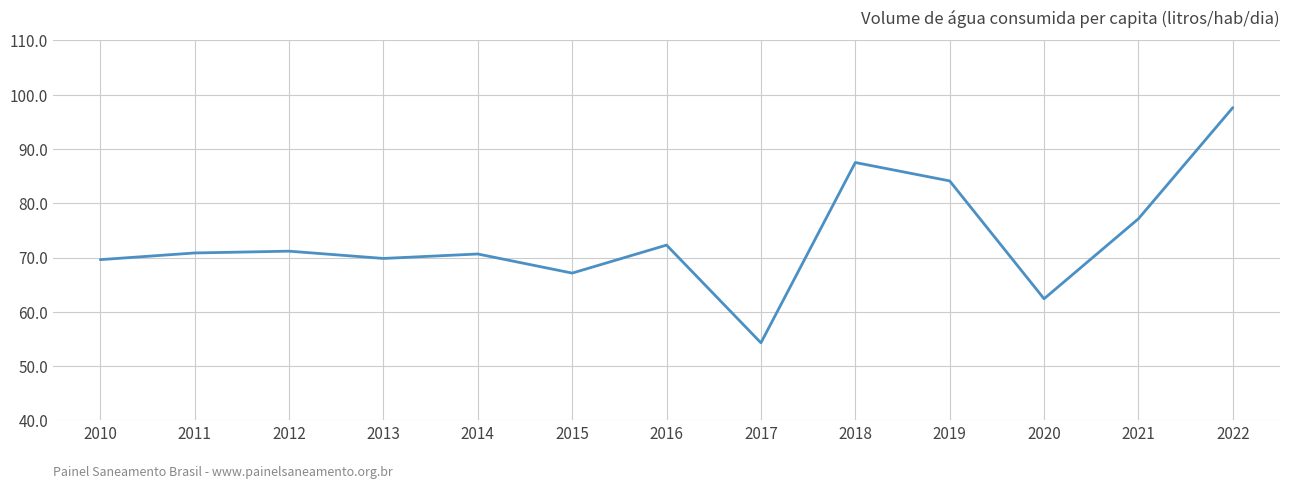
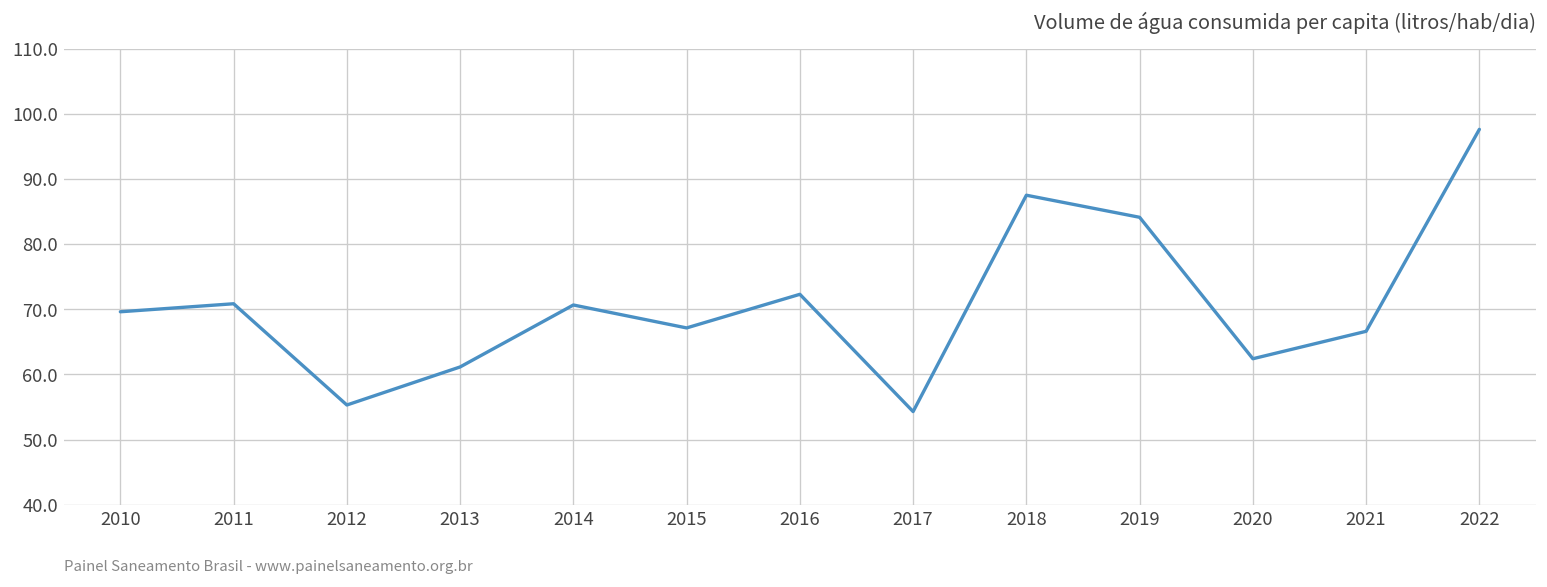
  {
    "2010": 70,
    "2011": 71,
-   "2012": 71,
-   "2013": 70,
+   "2012": 55,
+   "2013": 61,
    "2014": 71,
    "2015": 67,
    "2016": 72,
    "2017": 54,
    "2018": 88,
    "2019": 84,
    "2020": 62,
-   "2021": 77,
+   "2021": 67,
    "2022": 98
  }
